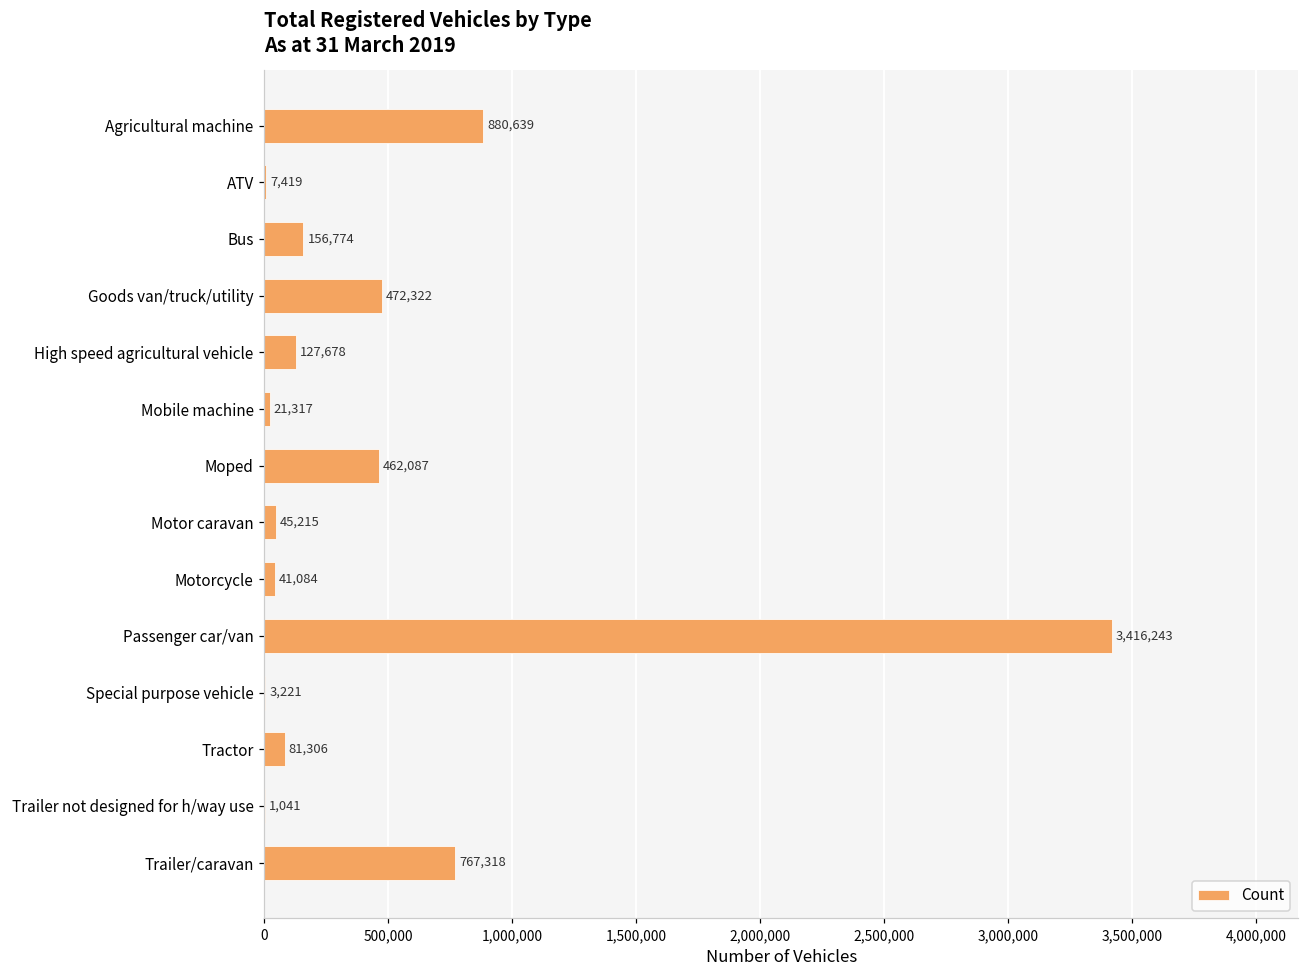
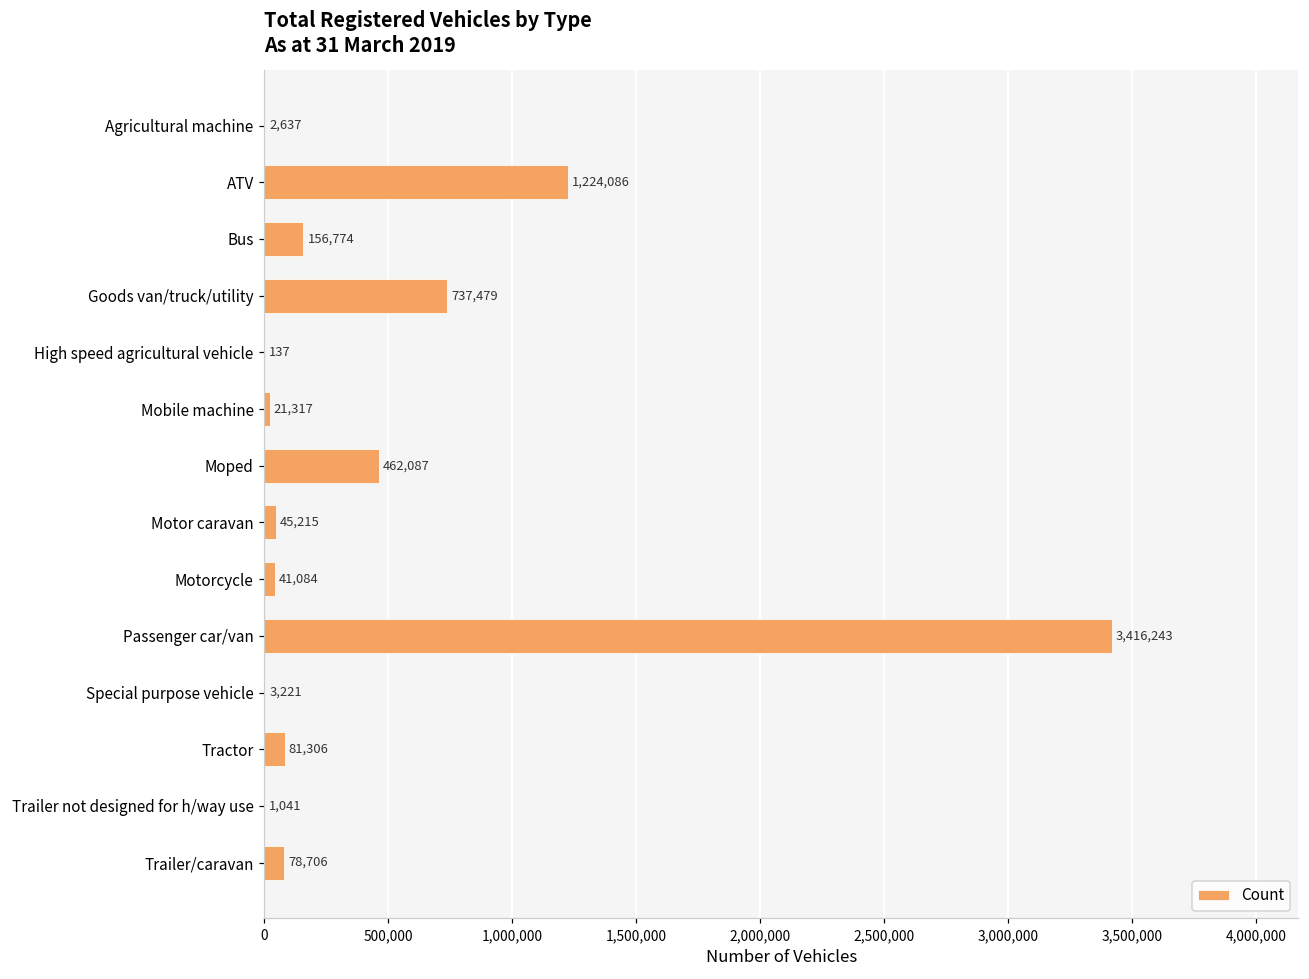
  {
-   "Agricultural machine": "880,639",
-   "ATV": "7,419",
+   "Agricultural machine": "2,637",
+   "ATV": "1,224,086",
    "Bus": "156,774",
-   "Goods van/truck/utility": "472,322",
-   "High speed agricultural vehicle": "127,678",
+   "Goods van/truck/utility": "737,479",
+   "High speed agricultural vehicle": "137",
    "Mobile machine": "21,317",
    "Moped": "462,087",
    "Motor caravan": "45,215",
    "Motorcycle": "41,084",
    "Passenger car/van": "3,416,243",
    "Special purpose vehicle": "3,221",
    "Tractor": "81,306",
    "Trailer not designed for h/way use": "1,041",
-   "Trailer/caravan": "767,318"
+   "Trailer/caravan": "78,706"
  }
